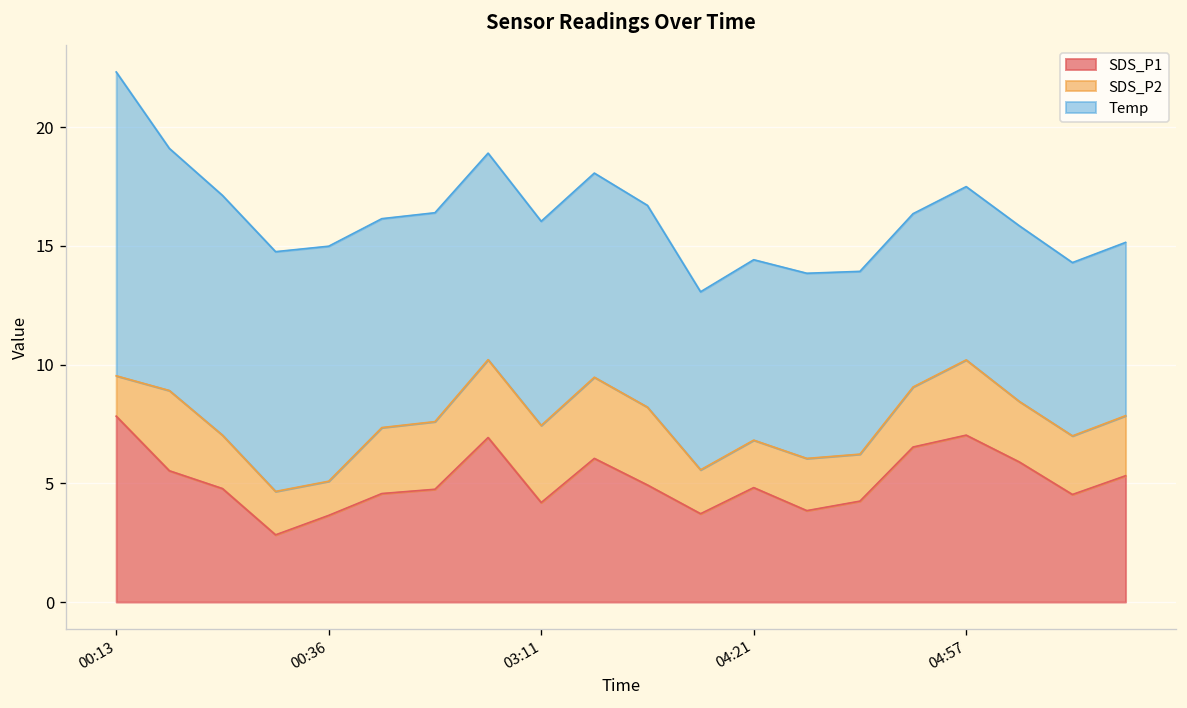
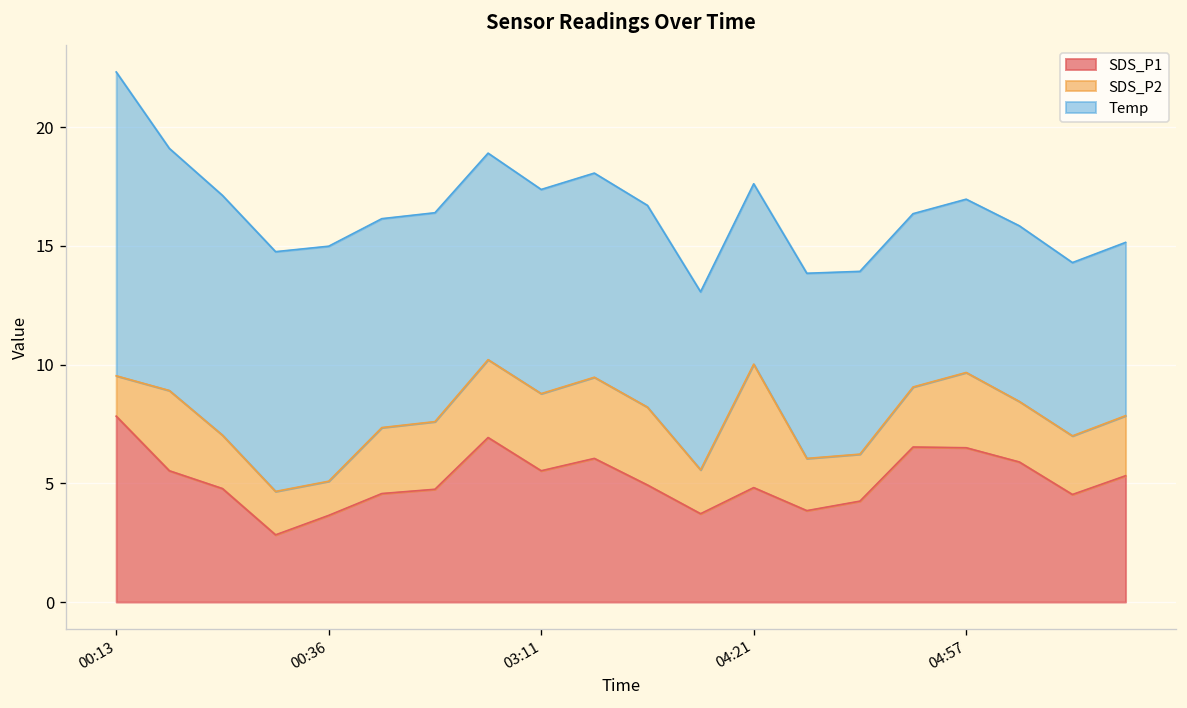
  {
    "SDS_P1": {
      "00:13": 7.8,
      "00:36": 3.7,
-     "03:11": 4.2,
+     "03:11": 5.5,
      "04:21": 4.8,
-     "04:57": 7.0
+     "04:57": 6.5
    },
    "SDS_P2": {
      "00:13": 1.7,
      "00:36": 1.4,
      "03:11": 3.3,
-     "04:21": 2.0,
+     "04:21": 5.2,
      "04:57": 3.2
    },
    "Temp": {
      "00:13": 12.8,
      "00:36": 9.9,
      "03:11": 8.6,
      "04:21": 7.6,
      "04:57": 7.3
    }
  }
